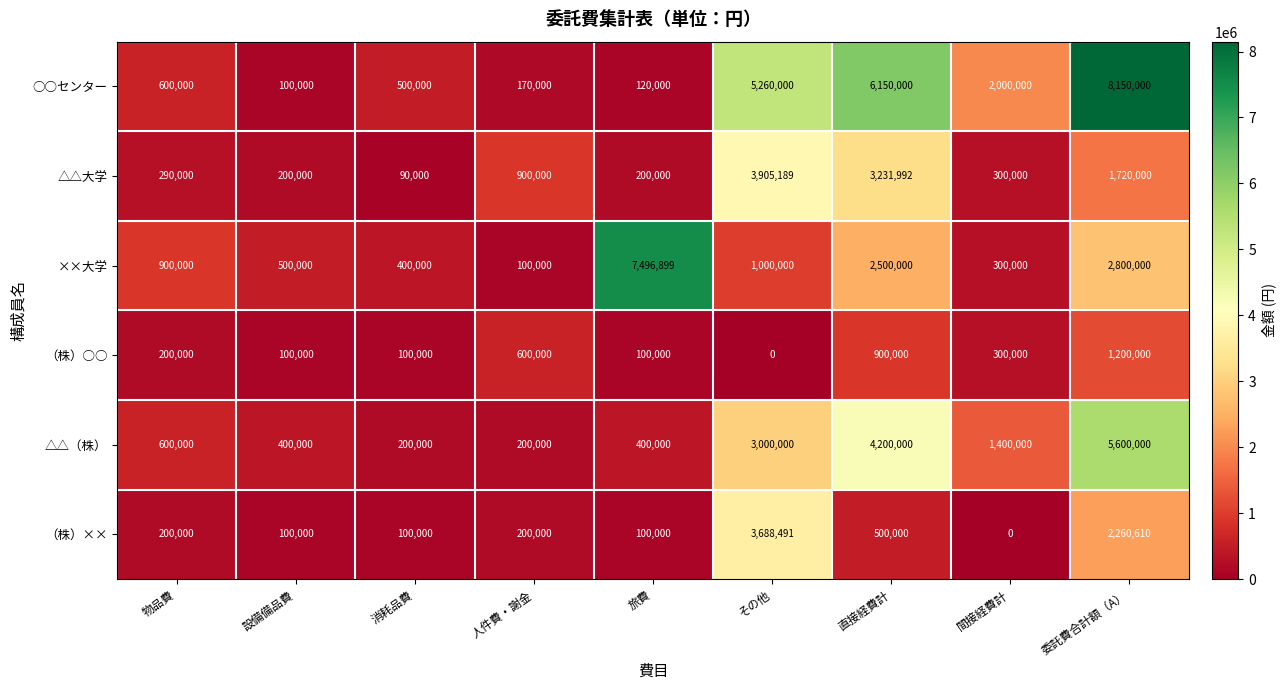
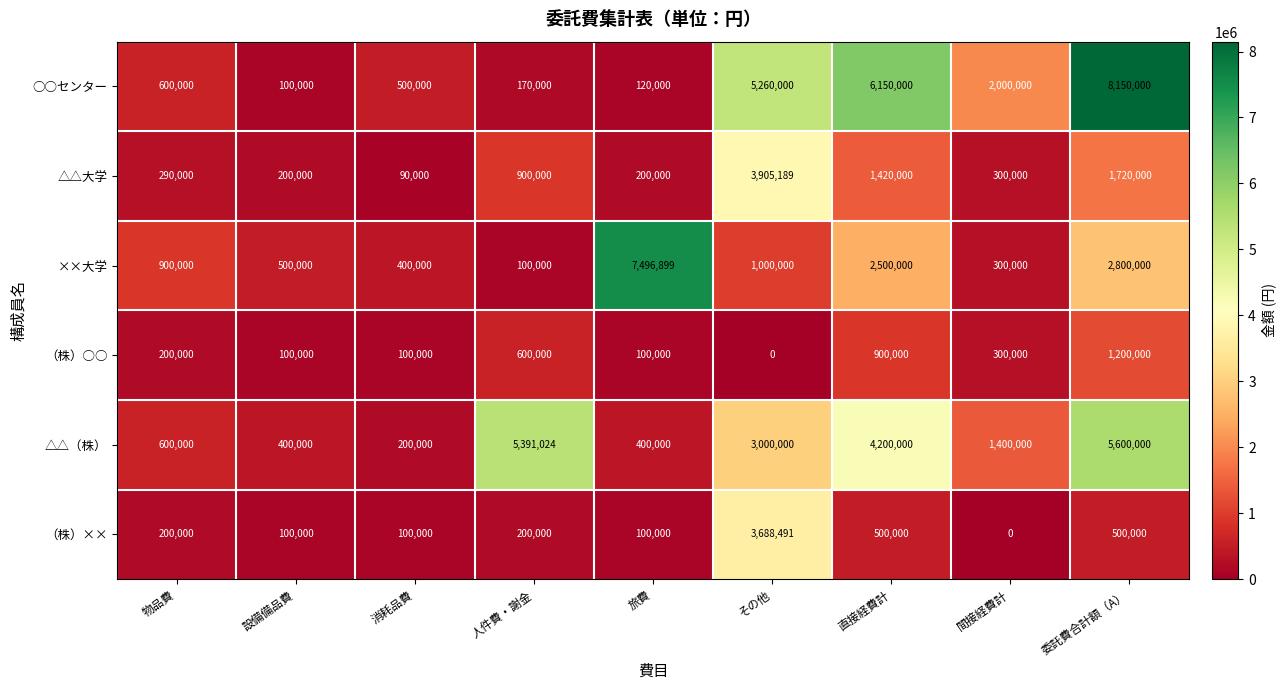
  {
    "○○センター": {
      "物品費": "600,000",
      "設備備品費": "100,000",
      "消耗品費": "500,000",
      "人件費・謝金": "170,000",
      "旅費": "120,000",
      "その他": "5,260,000",
      "直接経費計": "6,150,000",
      "間接経費計": "2,000,000",
      "委託費合計額（A）": "8,150,000"
    },
    "△△大学": {
      "物品費": "290,000",
      "設備備品費": "200,000",
      "消耗品費": "90,000",
      "人件費・謝金": "900,000",
      "旅費": "200,000",
      "その他": "3,905,189",
-     "直接経費計": "3,231,992",
+     "直接経費計": "1,420,000",
      "間接経費計": "300,000",
      "委託費合計額（A）": "1,720,000"
    },
    "××大学": {
      "物品費": "900,000",
      "設備備品費": "500,000",
      "消耗品費": "400,000",
      "人件費・謝金": "100,000",
      "旅費": "7,496,899",
      "その他": "1,000,000",
      "直接経費計": "2,500,000",
      "間接経費計": "300,000",
      "委託費合計額（A）": "2,800,000"
    },
    "（株）○○": {
      "物品費": "200,000",
      "設備備品費": "100,000",
      "消耗品費": "100,000",
      "人件費・謝金": "600,000",
      "旅費": "100,000",
      "その他": "0",
      "直接経費計": "900,000",
      "間接経費計": "300,000",
      "委託費合計額（A）": "1,200,000"
    },
    "△△（株）": {
      "物品費": "600,000",
      "設備備品費": "400,000",
      "消耗品費": "200,000",
-     "人件費・謝金": "200,000",
+     "人件費・謝金": "5,391,024",
      "旅費": "400,000",
      "その他": "3,000,000",
      "直接経費計": "4,200,000",
      "間接経費計": "1,400,000",
      "委託費合計額（A）": "5,600,000"
    },
    "（株）××": {
      "物品費": "200,000",
      "設備備品費": "100,000",
      "消耗品費": "100,000",
      "人件費・謝金": "200,000",
      "旅費": "100,000",
      "その他": "3,688,491",
      "直接経費計": "500,000",
      "間接経費計": "0",
-     "委託費合計額（A）": "2,260,610"
+     "委託費合計額（A）": "500,000"
    }
  }
